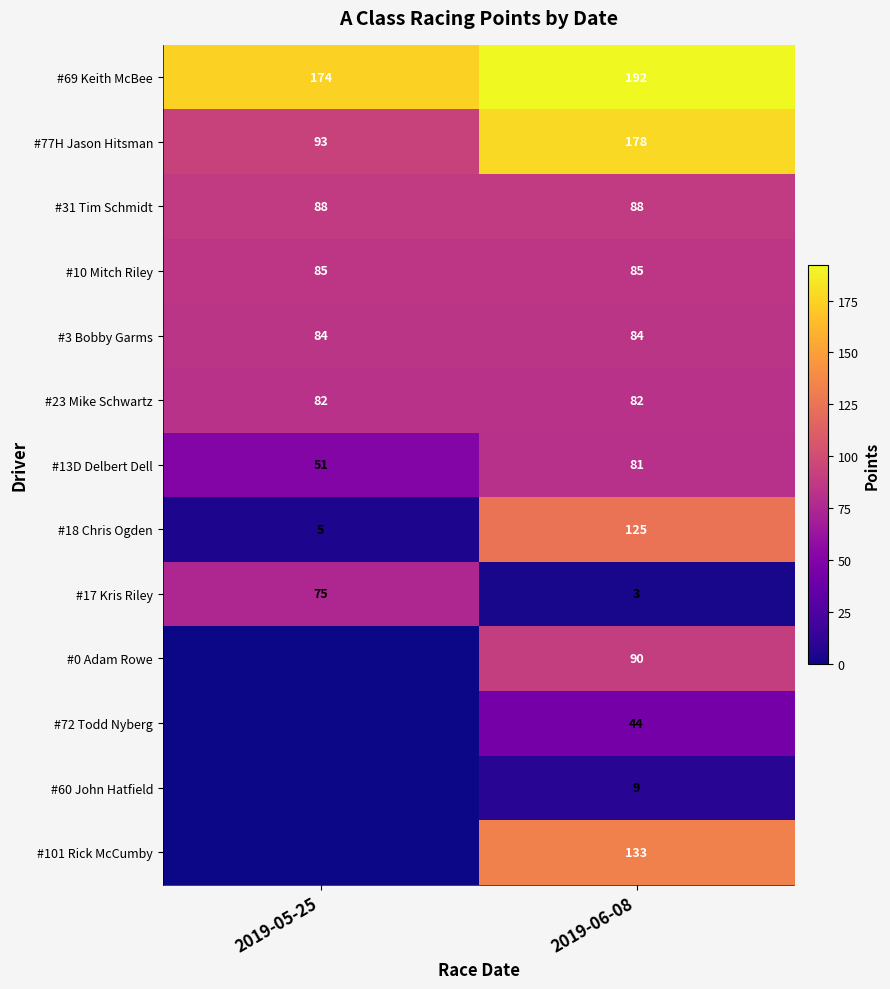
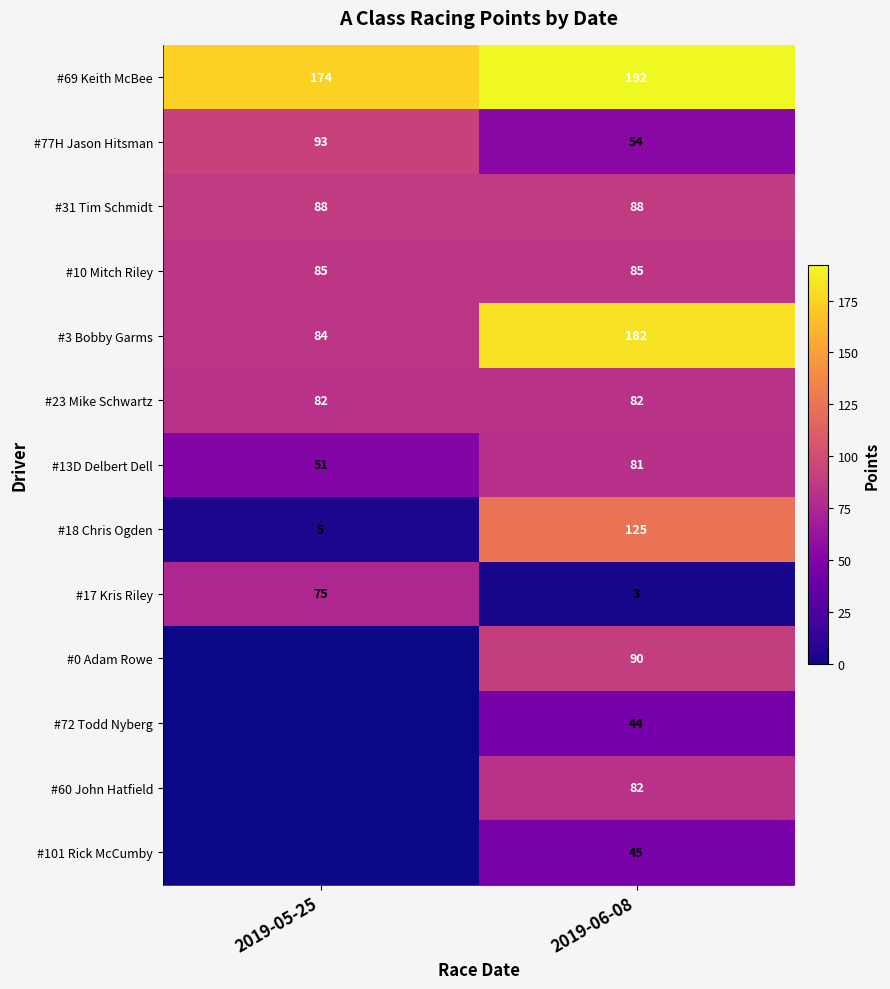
  {
    "#69 Keith McBee": {
      "2019-05-25": 174,
      "2019-06-08": 192
    },
    "#77H Jason Hitsman": {
      "2019-05-25": 93,
-     "2019-06-08": 178
+     "2019-06-08": 54
    },
    "#31 Tim Schmidt": {
      "2019-05-25": 88,
      "2019-06-08": 88
    },
    "#10 Mitch Riley": {
      "2019-05-25": 85,
      "2019-06-08": 85
    },
    "#3 Bobby Garms": {
      "2019-05-25": 84,
-     "2019-06-08": 84
+     "2019-06-08": 182
    },
    "#23 Mike Schwartz": {
      "2019-05-25": 82,
      "2019-06-08": 82
    },
    "#13D Delbert Dell": {
      "2019-05-25": 51,
      "2019-06-08": 81
    },
    "#18 Chris Ogden": {
      "2019-05-25": 5,
      "2019-06-08": 125
    },
    "#17 Kris Riley": {
      "2019-05-25": 75,
      "2019-06-08": 3
    },
    "#0 Adam Rowe": {
      "2019-06-08": 90
    },
    "#72 Todd Nyberg": {
      "2019-06-08": 44
    },
    "#60 John Hatfield": {
-     "2019-06-08": 9
+     "2019-06-08": 82
    },
    "#101 Rick McCumby": {
-     "2019-06-08": 133
+     "2019-06-08": 45
    }
  }
